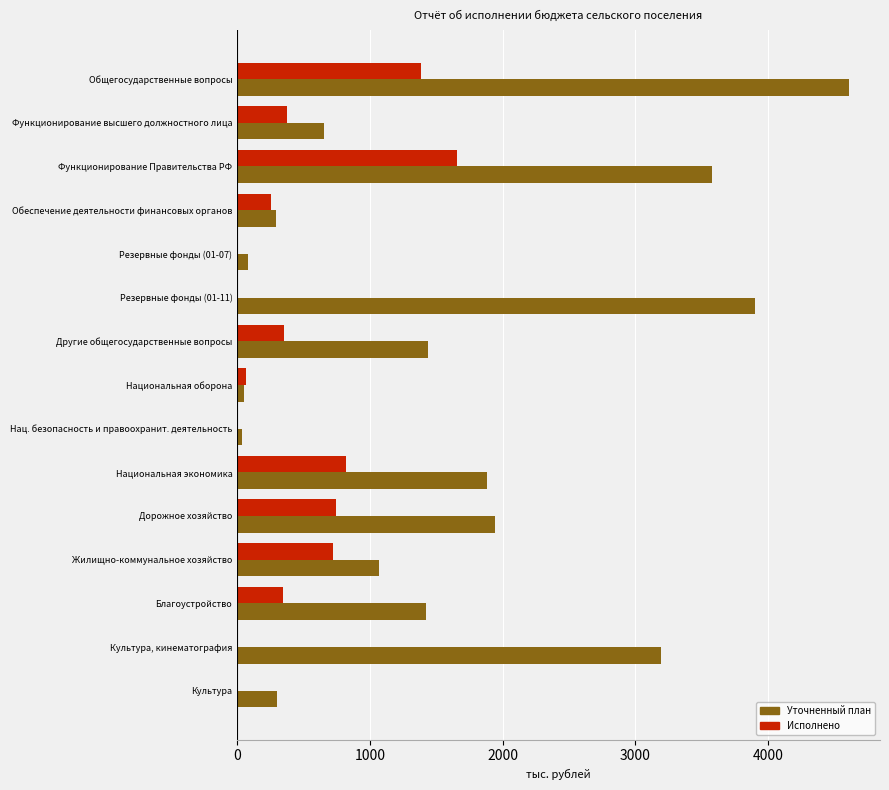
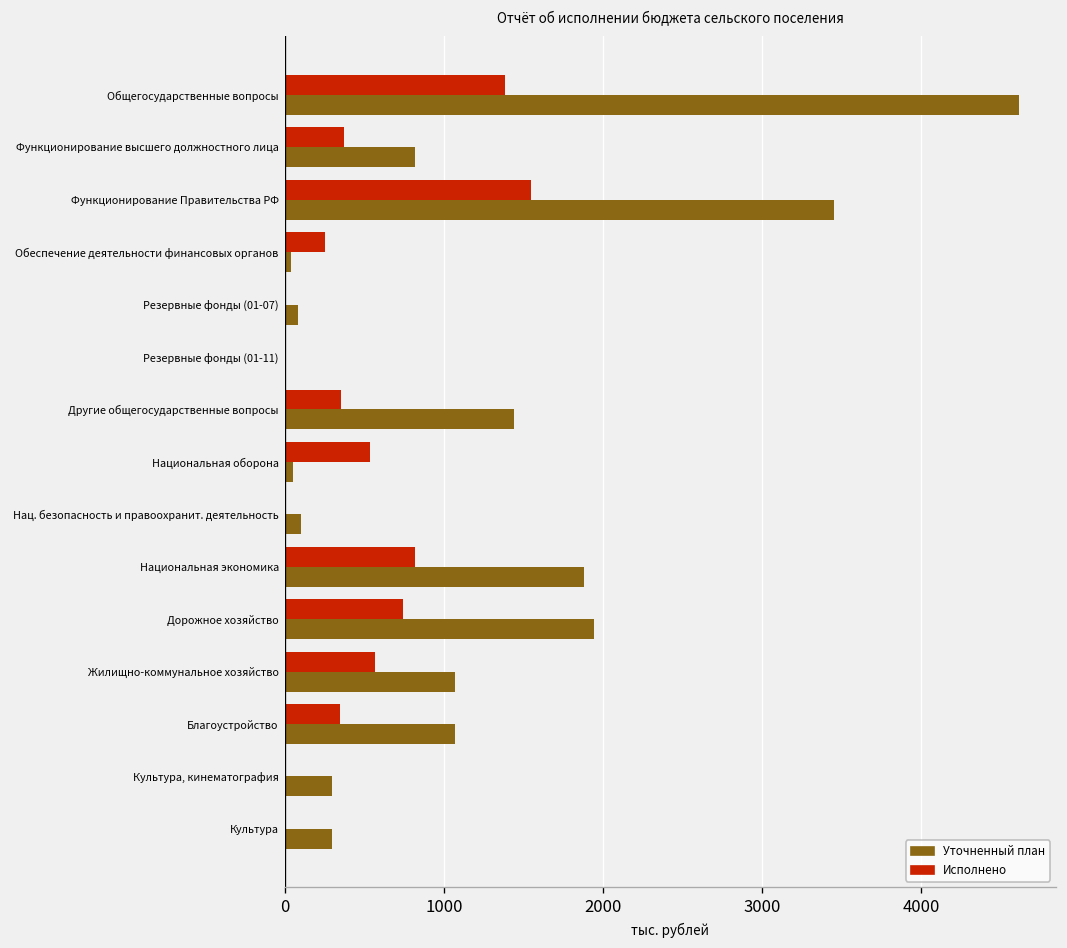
  {
    "Уточненный план": {
      "Общегосударственные вопросы": 4620,
-     "Функционирование высшего должностного лица": 650,
-     "Функционирование Правительства РФ": 3580,
-     "Обеспечение деятельности финансовых органов": 290,
+     "Функционирование высшего должностного лица": 820,
+     "Функционирование Правительства РФ": 3450,
+     "Обеспечение деятельности финансовых органов": 40,
      "Резервные фонды (01-07)": 80,
-     "Резервные фонды (01-11)": 3900,
+     "Резервные фонды (01-11)": 10,
      "Другие общегосударственные вопросы": 1440,
      "Национальная оборона": 50,
-     "Нац. безопасность и правоохранит. деятельность": 40,
+     "Нац. безопасность и правоохранит. деятельность": 100,
      "Национальная экономика": 1880,
      "Дорожное хозяйство": 1950,
      "Жилищно-коммунальное хозяйство": 1070,
-     "Благоустройство": 1430,
-     "Культура, кинематография": 3190,
+     "Благоустройство": 1070,
+     "Культура, кинематография": 300,
      "Культура": 300
    },
    "Исполнено": {
      "Общегосударственные вопросы": 1380,
      "Функционирование высшего должностного лица": 370,
-     "Функционирование Правительства РФ": 1660,
+     "Функционирование Правительства РФ": 1550,
      "Обеспечение деятельности финансовых органов": 250,
      "Резервные фонды (01-07)": 0,
      "Резервные фонды (01-11)": 0,
      "Другие общегосударственные вопросы": 350,
-     "Национальная оборона": 60,
+     "Национальная оборона": 530,
      "Нац. безопасность и правоохранит. деятельность": 0,
      "Национальная экономика": 820,
      "Дорожное хозяйство": 740,
-     "Жилищно-коммунальное хозяйство": 720,
+     "Жилищно-коммунальное хозяйство": 570,
      "Благоустройство": 350,
      "Культура, кинематография": 0,
      "Культура": 0
    }
  }
